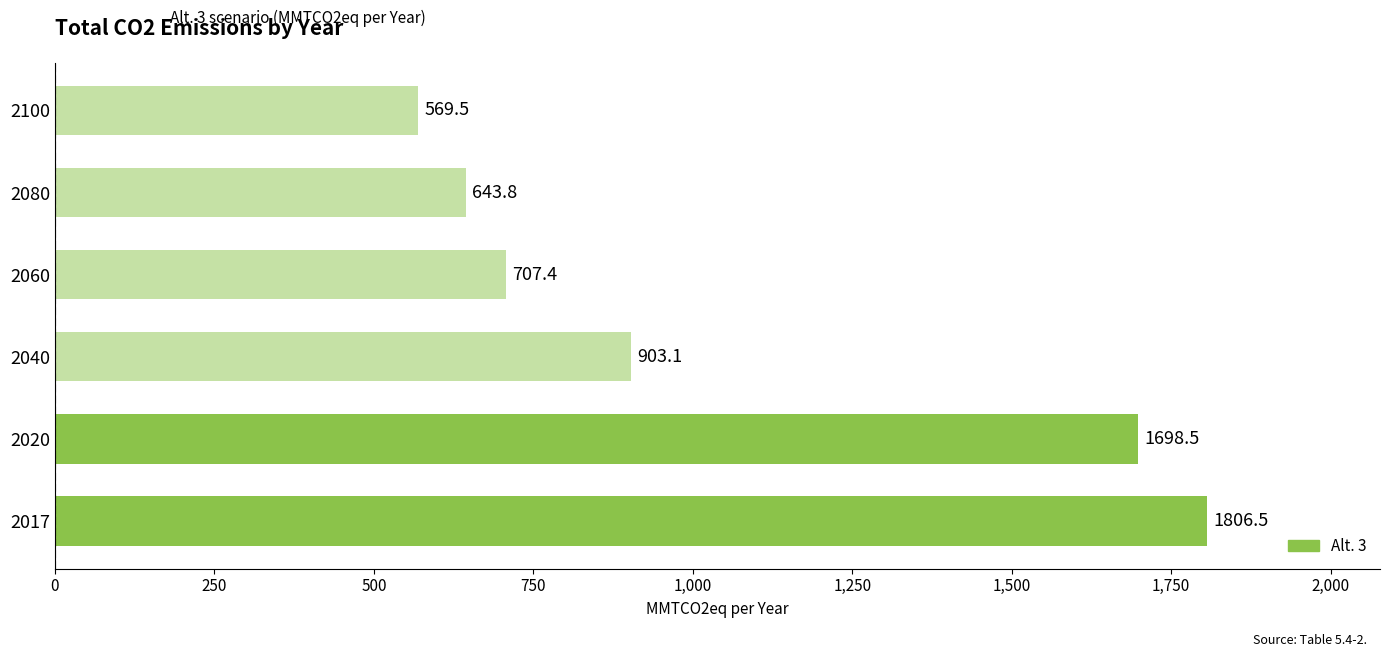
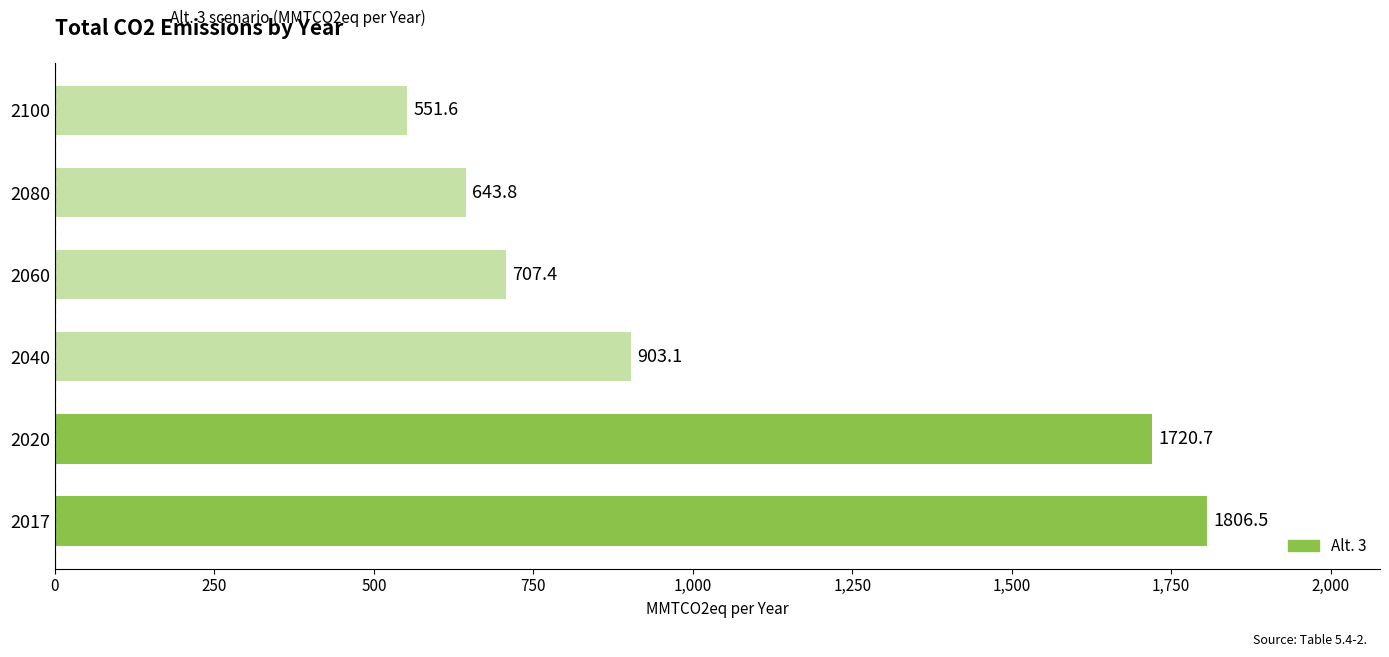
  {
-   "2100": 569.5,
+   "2100": 551.6,
    "2080": 643.8,
    "2060": 707.4,
    "2040": 903.1,
-   "2020": 1698.5,
+   "2020": 1720.7,
    "2017": 1806.5
  }
